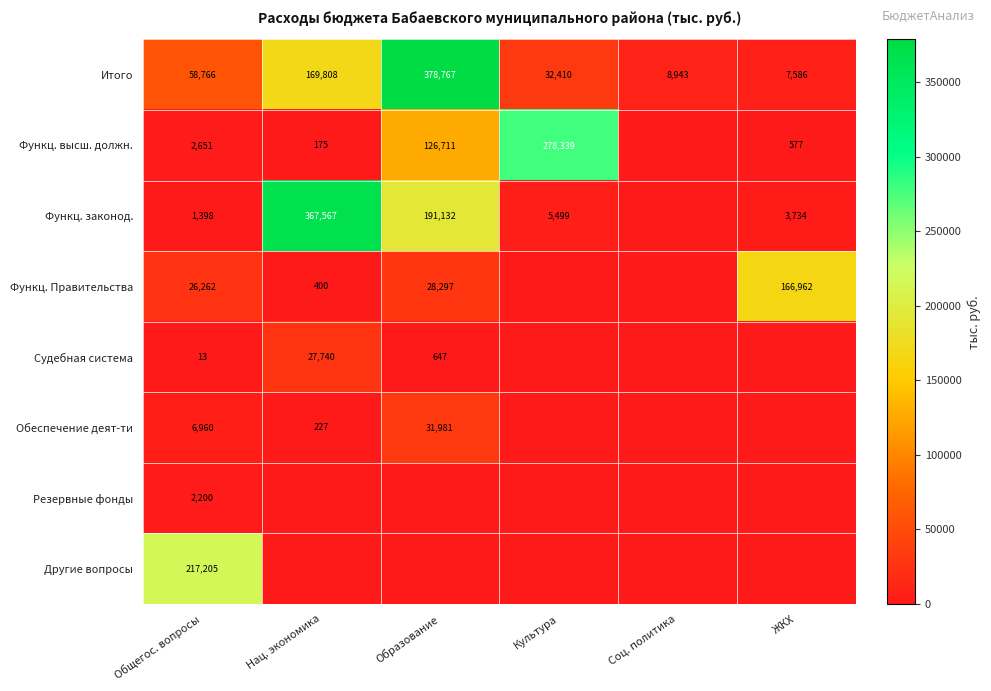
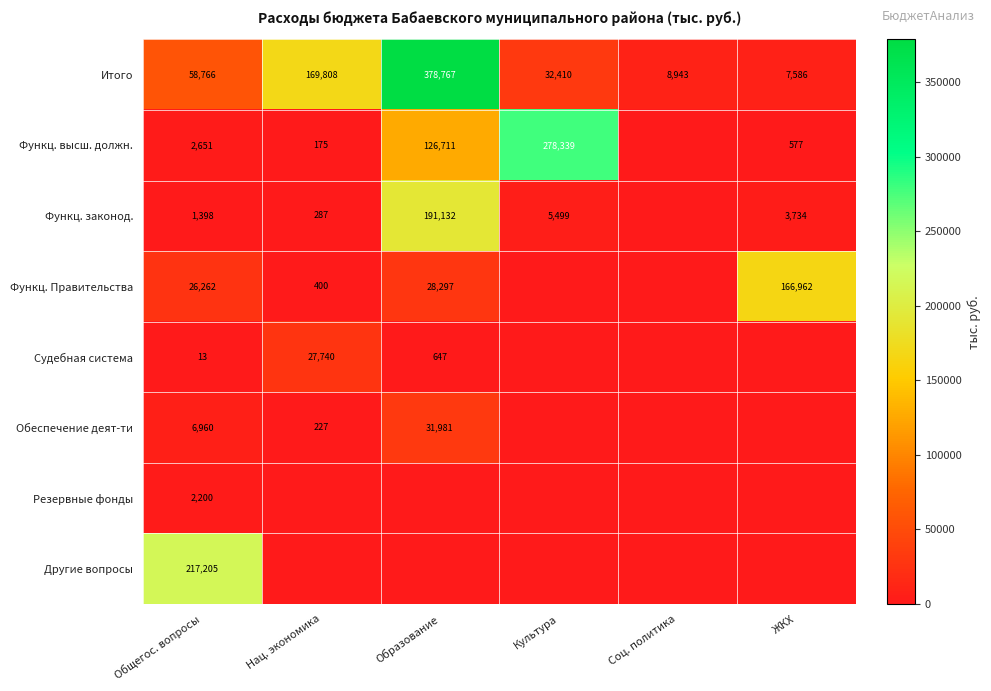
  {
    "Итого": {
      "Общегос. вопросы": "58,766",
      "Нац. экономика": "169,808",
      "Образование": "378,767",
      "Культура": "32,410",
      "Соц. политика": "8,943",
      "ЖКХ": "7,586"
    },
    "Функц. высш. должн.": {
      "Общегос. вопросы": "2,651",
      "Нац. экономика": "175",
      "Образование": "126,711",
      "Культура": "278,339",
      "ЖКХ": "577"
    },
    "Функц. законод.": {
      "Общегос. вопросы": "1,398",
-     "Нац. экономика": "367,567",
+     "Нац. экономика": "287",
      "Образование": "191,132",
      "Культура": "5,499",
      "ЖКХ": "3,734"
    },
    "Функц. Правительства": {
      "Общегос. вопросы": "26,262",
      "Нац. экономика": "400",
      "Образование": "28,297",
      "ЖКХ": "166,962"
    },
    "Судебная система": {
      "Общегос. вопросы": "13",
      "Нац. экономика": "27,740",
      "Образование": "647"
    },
    "Обеспечение деят-ти": {
      "Общегос. вопросы": "6,960",
      "Нац. экономика": "227",
      "Образование": "31,981"
    },
    "Резервные фонды": {
      "Общегос. вопросы": "2,200"
    },
    "Другие вопросы": {
      "Общегос. вопросы": "217,205"
    }
  }
